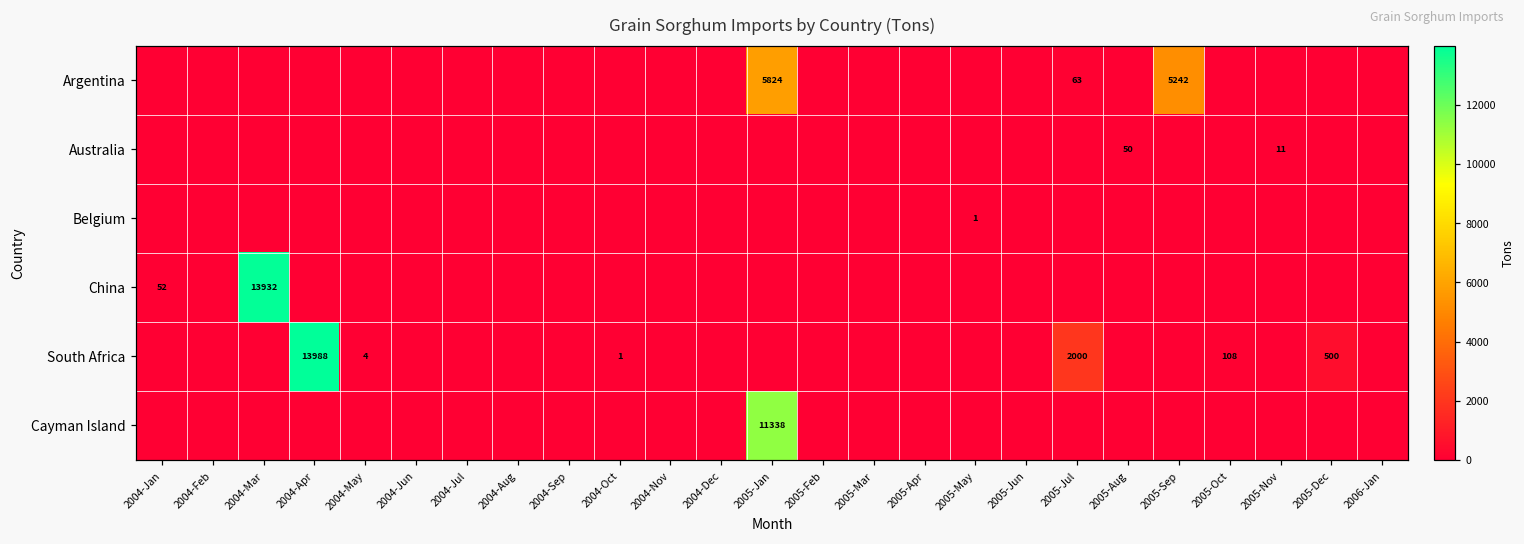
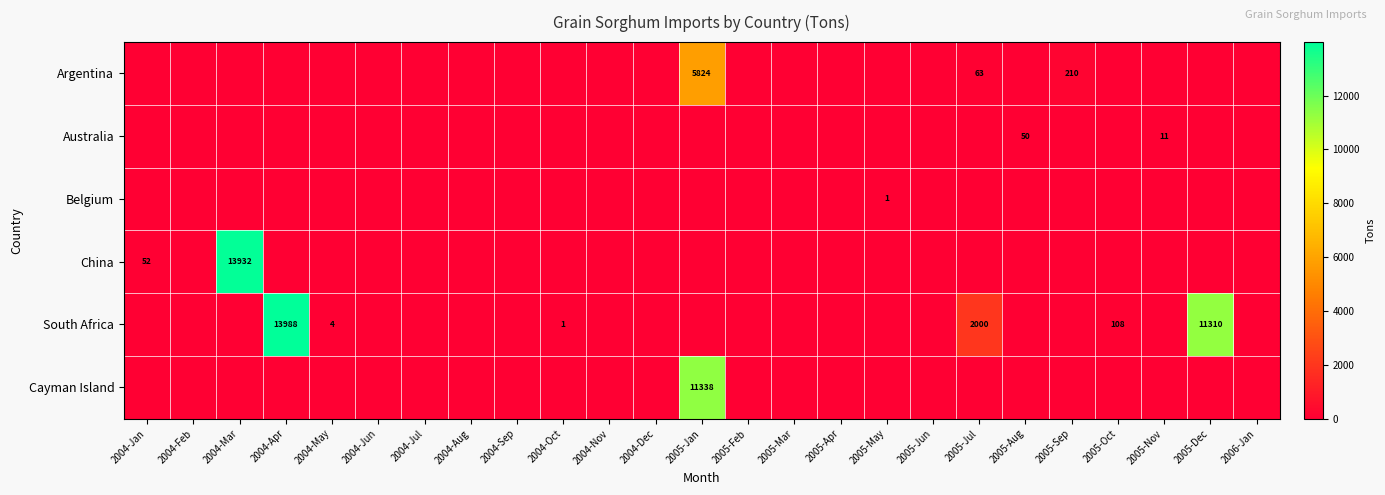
  {
    "Argentina": {
      "2005-Jan": 5824,
      "2005-Jul": 63,
-     "2005-Sep": 5242
+     "2005-Sep": 210
    },
    "Australia": {
      "2005-Aug": 50,
      "2005-Nov": 11
    },
    "Belgium": {
      "2005-May": 1
    },
    "China": {
      "2004-Jan": 52,
      "2004-Mar": 13932
    },
    "South Africa": {
      "2004-Apr": 13988,
      "2004-May": 4,
      "2004-Oct": 1,
      "2005-Jul": 2000,
      "2005-Oct": 108,
-     "2005-Dec": 500
+     "2005-Dec": 11310
    },
    "Cayman Island": {
      "2005-Jan": 11338
    }
  }
